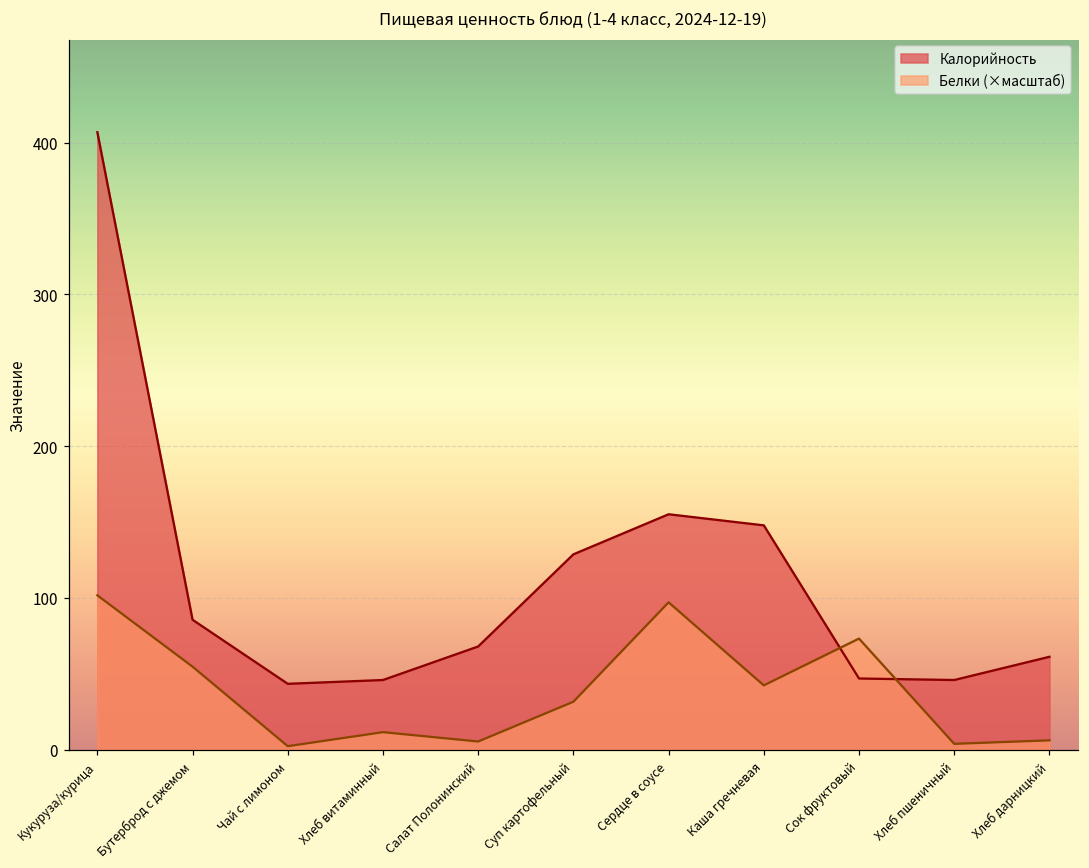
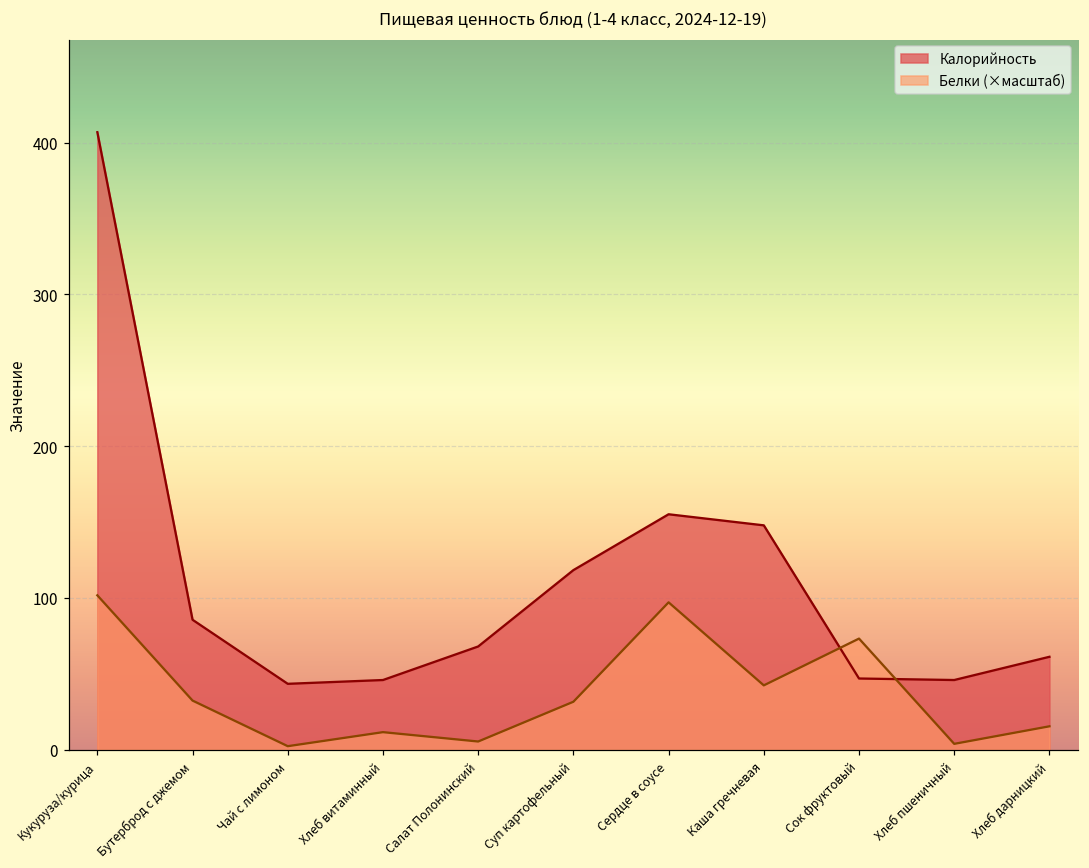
  {
    "Калорийность": {
      "Кукуруза/курица": 407,
      "Бутерброд с джемом": 86,
      "Чай с лимоном": 43,
      "Хлеб витаминный": 46,
      "Салат Полонинский": 68,
-     "Суп картофельный": 129,
+     "Суп картофельный": 118,
      "Сердце в соусе": 155,
      "Каша гречневая": 148,
      "Сок фруктовый": 47,
      "Хлеб пшеничный": 46,
      "Хлеб дарницкий": 61
    },
    "Белки (×масштаб)": {
      "Кукуруза/курица": 102,
-     "Бутерброд с джемом": 55,
+     "Бутерброд с джемом": 32,
      "Чай с лимоном": 2,
      "Хлеб витаминный": 12,
      "Салат Полонинский": 5,
      "Суп картофельный": 32,
      "Сердце в соусе": 97,
      "Каша гречневая": 42,
      "Сок фруктовый": 73,
      "Хлеб пшеничный": 4,
-     "Хлеб дарницкий": 6
+     "Хлеб дарницкий": 15
    }
  }
